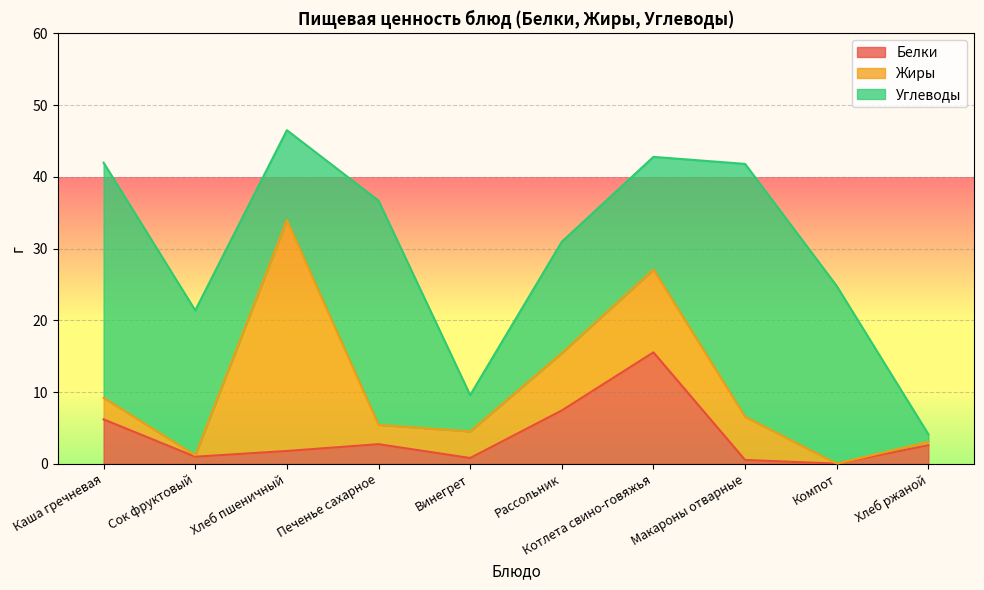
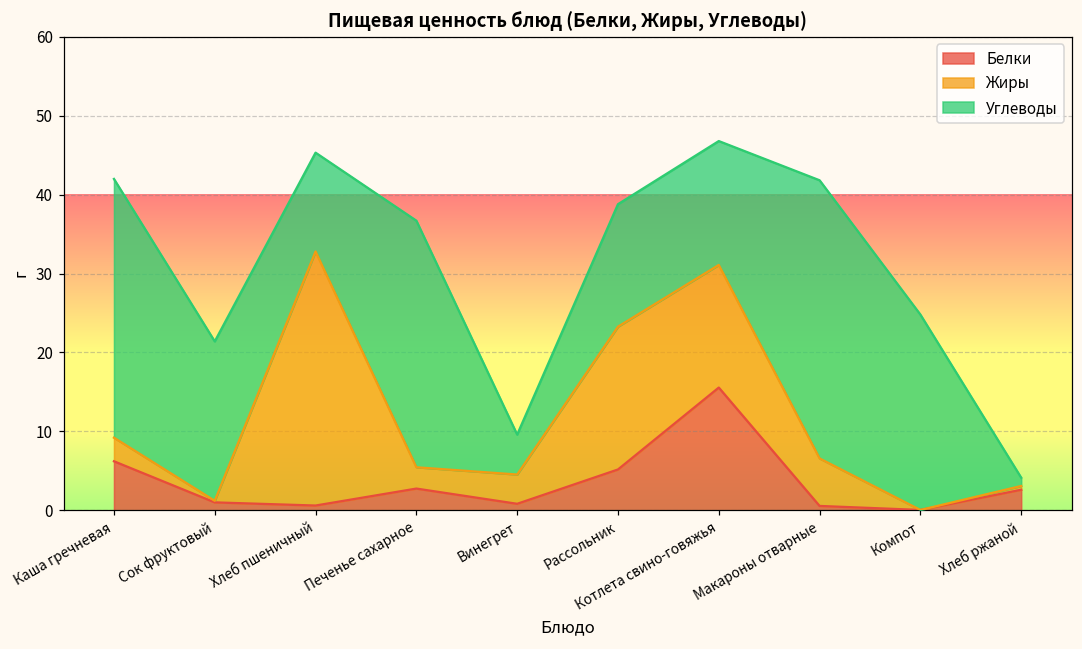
  {
    "Белки": {
      "Каша гречневая": 6,
-     "Хлеб пшеничный": 2,
+     "Хлеб пшеничный": 1,
      "Печенье сахарное": 3,
      "Винегрет": 1,
-     "Рассольник": 7,
+     "Рассольник": 5,
      "Котлета свино-говяжья": 16,
      "Макароны отварные": 1,
      "Хлеб ржаной": 3
    },
    "Жиры": {
      "Каша гречневая": 3,
      "Хлеб пшеничный": 32,
      "Печенье сахарное": 3,
      "Винегрет": 4,
-     "Рассольник": 8,
-     "Котлета свино-говяжья": 12,
+     "Рассольник": 18,
+     "Котлета свино-говяжья": 16,
      "Макароны отварные": 6,
      "Хлеб ржаной": 0
    },
    "Углеводы": {
      "Каша гречневая": 33,
      "Сок фруктовый": 20,
      "Хлеб пшеничный": 13,
      "Печенье сахарное": 31,
      "Винегрет": 5,
      "Рассольник": 16,
      "Котлета свино-говяжья": 16,
      "Макароны отварные": 35,
      "Компот": 25,
      "Хлеб ржаной": 1
    }
  }
